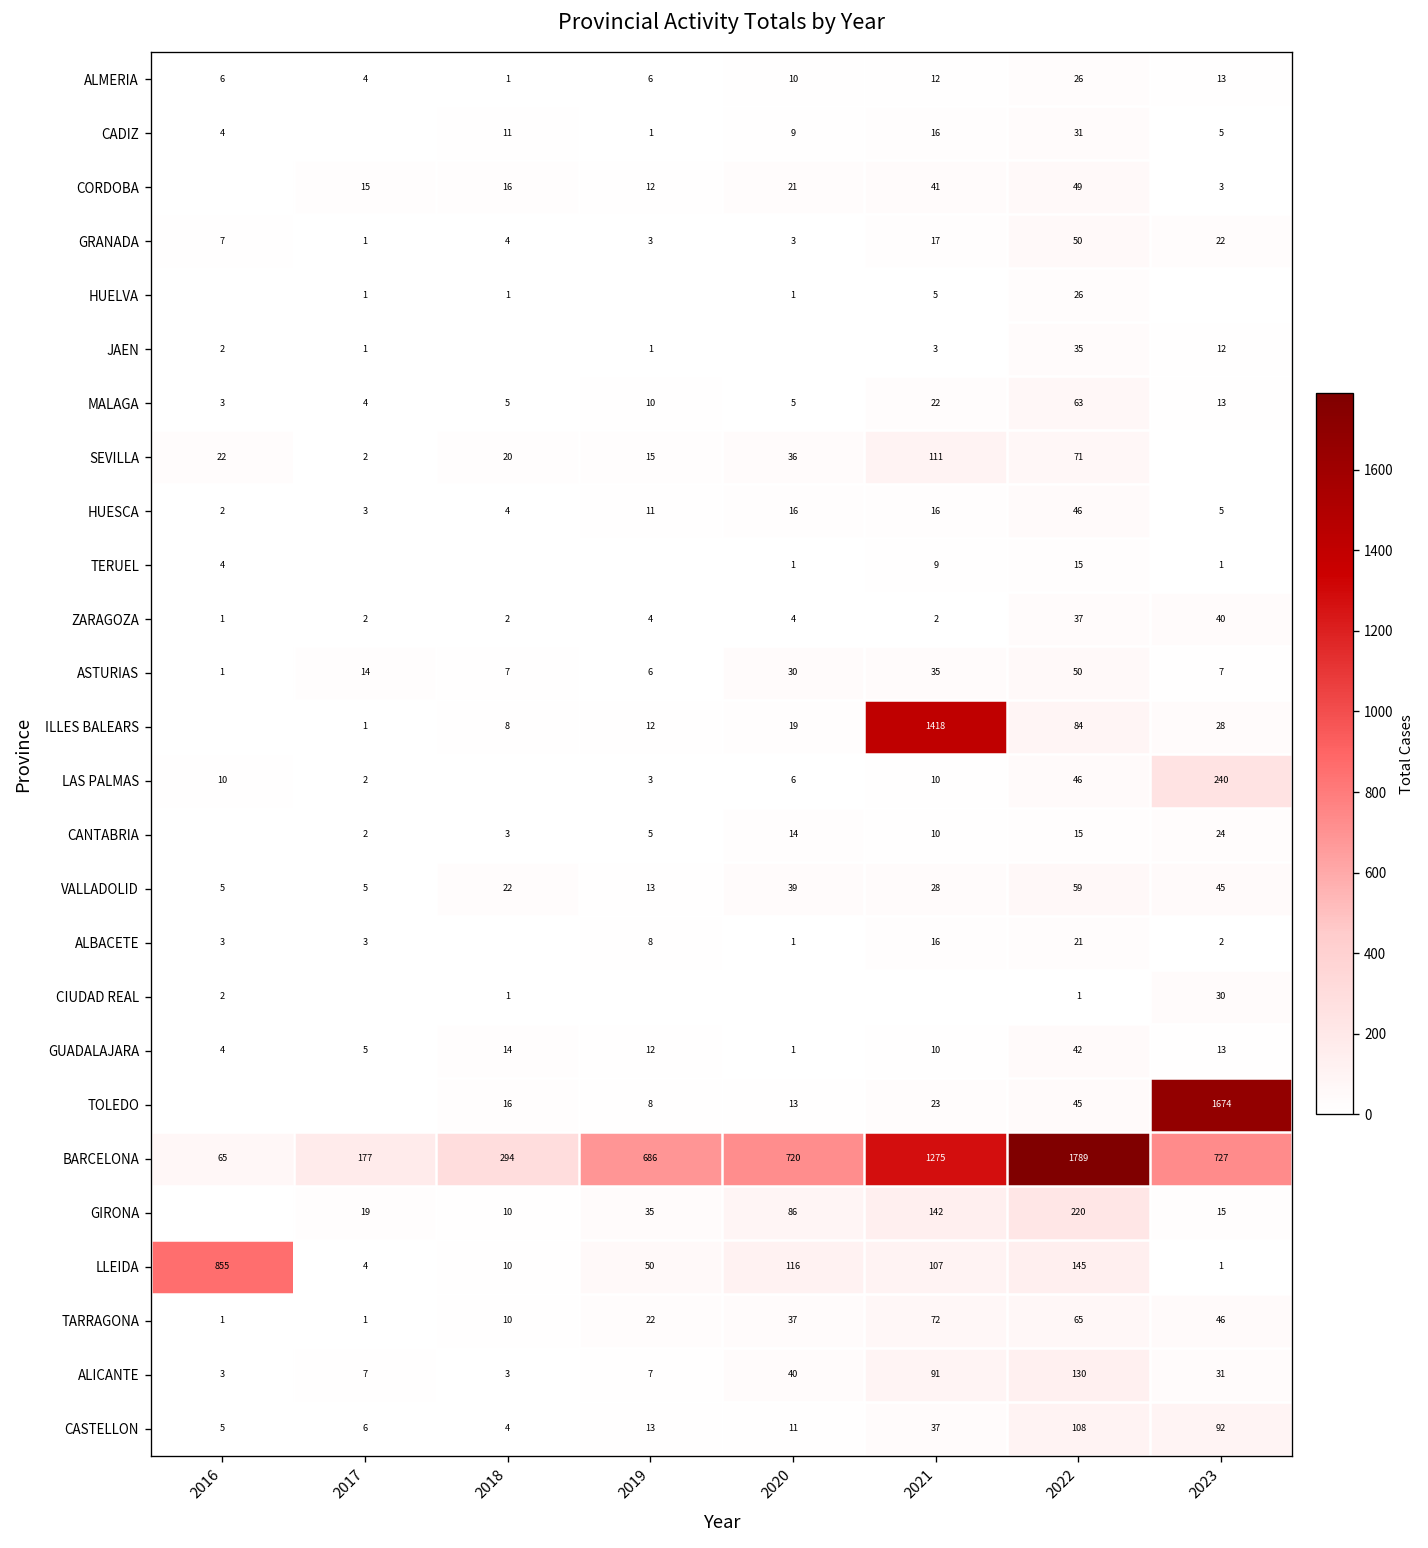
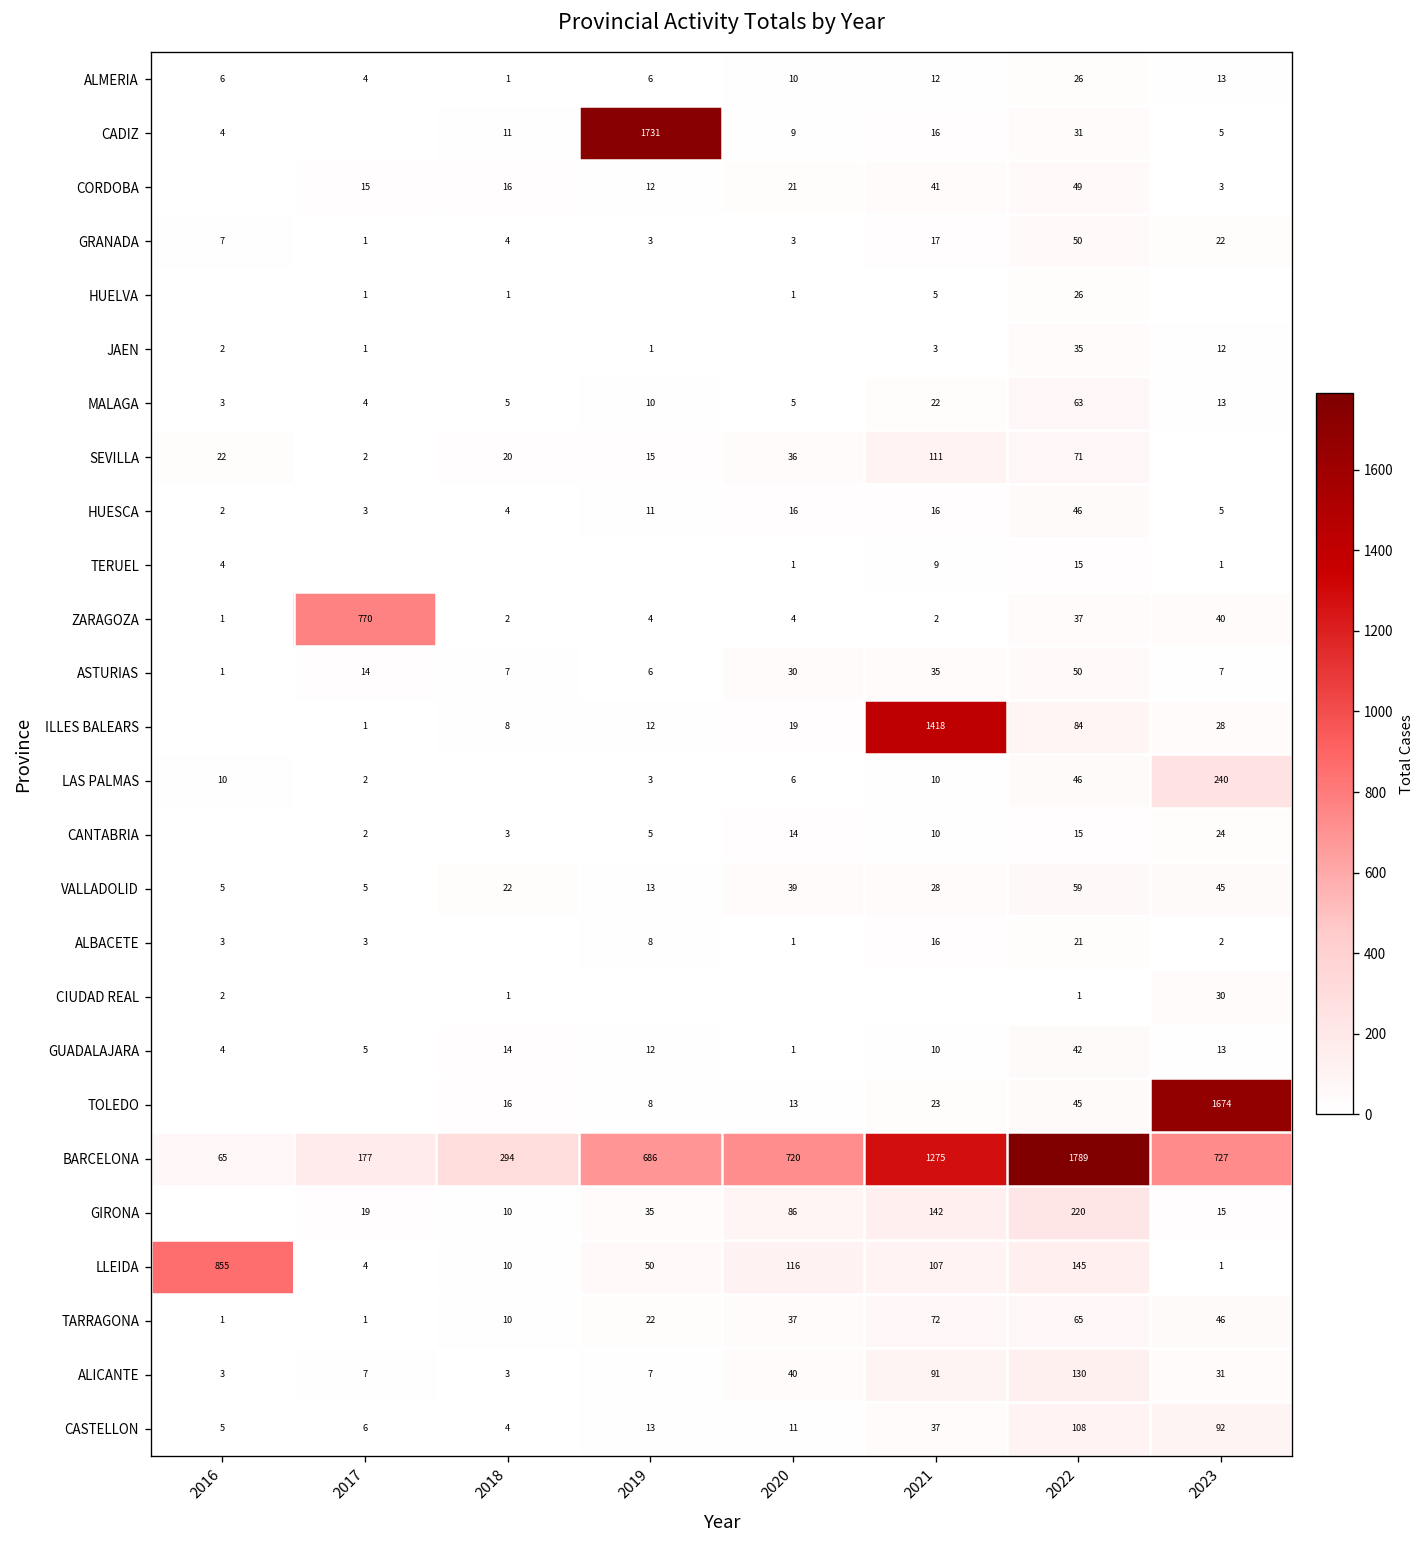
  {
    "ALMERIA": {
      "2016": 6,
      "2017": 4,
      "2018": 1,
      "2019": 6,
      "2020": 10,
      "2021": 12,
      "2022": 26,
      "2023": 13
    },
    "CADIZ": {
      "2016": 4,
      "2018": 11,
-     "2019": 1,
+     "2019": 1731,
      "2020": 9,
      "2021": 16,
      "2022": 31,
      "2023": 5
    },
    "CORDOBA": {
      "2017": 15,
      "2018": 16,
      "2019": 12,
      "2020": 21,
      "2021": 41,
      "2022": 49,
      "2023": 3
    },
    "GRANADA": {
      "2016": 7,
      "2017": 1,
      "2018": 4,
      "2019": 3,
      "2020": 3,
      "2021": 17,
      "2022": 50,
      "2023": 22
    },
    "HUELVA": {
      "2017": 1,
      "2018": 1,
      "2020": 1,
      "2021": 5,
      "2022": 26
    },
    "JAEN": {
      "2016": 2,
      "2017": 1,
      "2019": 1,
      "2021": 3,
      "2022": 35,
      "2023": 12
    },
    "MALAGA": {
      "2016": 3,
      "2017": 4,
      "2018": 5,
      "2019": 10,
      "2020": 5,
      "2021": 22,
      "2022": 63,
      "2023": 13
    },
    "SEVILLA": {
      "2016": 22,
      "2017": 2,
      "2018": 20,
      "2019": 15,
      "2020": 36,
      "2021": 111,
      "2022": 71
    },
    "HUESCA": {
      "2016": 2,
      "2017": 3,
      "2018": 4,
      "2019": 11,
      "2020": 16,
      "2021": 16,
      "2022": 46,
      "2023": 5
    },
    "TERUEL": {
      "2016": 4,
      "2020": 1,
      "2021": 9,
      "2022": 15,
      "2023": 1
    },
    "ZARAGOZA": {
      "2016": 1,
-     "2017": 2,
+     "2017": 770,
      "2018": 2,
      "2019": 4,
      "2020": 4,
      "2021": 2,
      "2022": 37,
      "2023": 40
    },
    "ASTURIAS": {
      "2016": 1,
      "2017": 14,
      "2018": 7,
      "2019": 6,
      "2020": 30,
      "2021": 35,
      "2022": 50,
      "2023": 7
    },
    "ILLES BALEARS": {
      "2017": 1,
      "2018": 8,
      "2019": 12,
      "2020": 19,
      "2021": 1418,
      "2022": 84,
      "2023": 28
    },
    "LAS PALMAS": {
      "2016": 10,
      "2017": 2,
      "2019": 3,
      "2020": 6,
      "2021": 10,
      "2022": 46,
      "2023": 240
    },
    "CANTABRIA": {
      "2017": 2,
      "2018": 3,
      "2019": 5,
      "2020": 14,
      "2021": 10,
      "2022": 15,
      "2023": 24
    },
    "VALLADOLID": {
      "2016": 5,
      "2017": 5,
      "2018": 22,
      "2019": 13,
      "2020": 39,
      "2021": 28,
      "2022": 59,
      "2023": 45
    },
    "ALBACETE": {
      "2016": 3,
      "2017": 3,
      "2019": 8,
      "2020": 1,
      "2021": 16,
      "2022": 21,
      "2023": 2
    },
    "CIUDAD REAL": {
      "2016": 2,
      "2018": 1,
      "2022": 1,
      "2023": 30
    },
    "GUADALAJARA": {
      "2016": 4,
      "2017": 5,
      "2018": 14,
      "2019": 12,
      "2020": 1,
      "2021": 10,
      "2022": 42,
      "2023": 13
    },
    "TOLEDO": {
      "2018": 16,
      "2019": 8,
      "2020": 13,
      "2021": 23,
      "2022": 45,
      "2023": 1674
    },
    "BARCELONA": {
      "2016": 65,
      "2017": 177,
      "2018": 294,
      "2019": 686,
      "2020": 720,
      "2021": 1275,
      "2022": 1789,
      "2023": 727
    },
    "GIRONA": {
      "2017": 19,
      "2018": 10,
      "2019": 35,
      "2020": 86,
      "2021": 142,
      "2022": 220,
      "2023": 15
    },
    "LLEIDA": {
      "2016": 855,
      "2017": 4,
      "2018": 10,
      "2019": 50,
      "2020": 116,
      "2021": 107,
      "2022": 145,
      "2023": 1
    },
    "TARRAGONA": {
      "2016": 1,
      "2017": 1,
      "2018": 10,
      "2019": 22,
      "2020": 37,
      "2021": 72,
      "2022": 65,
      "2023": 46
    },
    "ALICANTE": {
      "2016": 3,
      "2017": 7,
      "2018": 3,
      "2019": 7,
      "2020": 40,
      "2021": 91,
      "2022": 130,
      "2023": 31
    },
    "CASTELLON": {
      "2016": 5,
      "2017": 6,
      "2018": 4,
      "2019": 13,
      "2020": 11,
      "2021": 37,
      "2022": 108,
      "2023": 92
    }
  }
